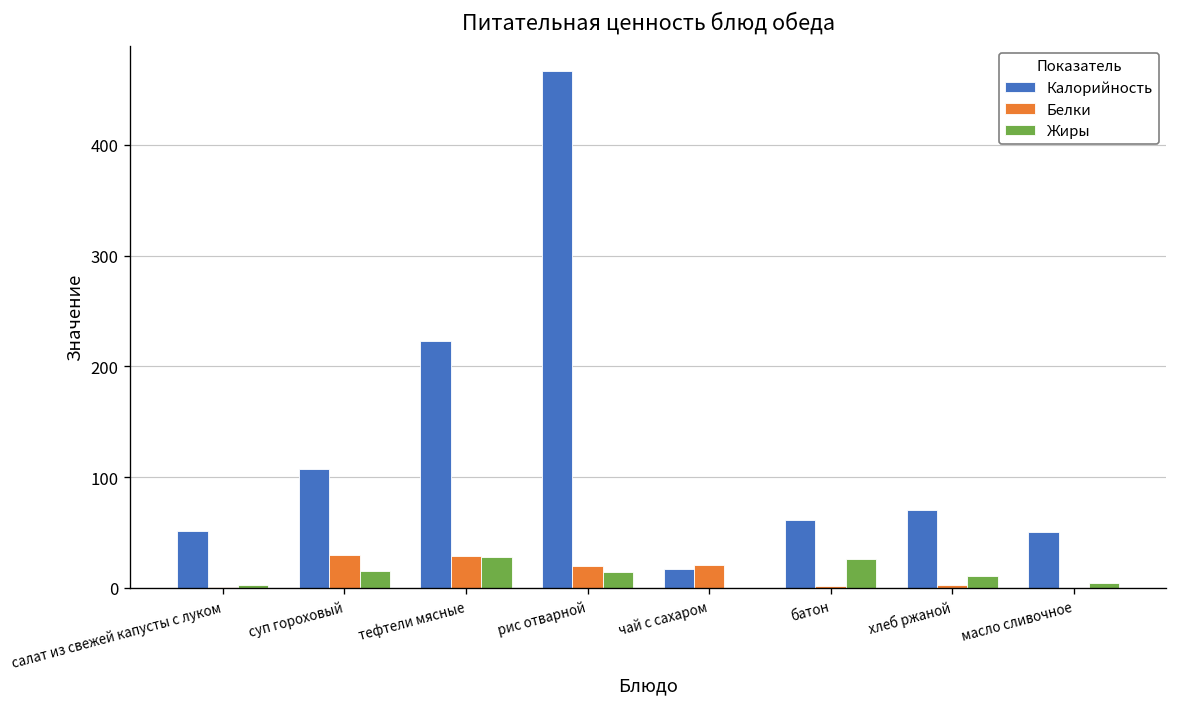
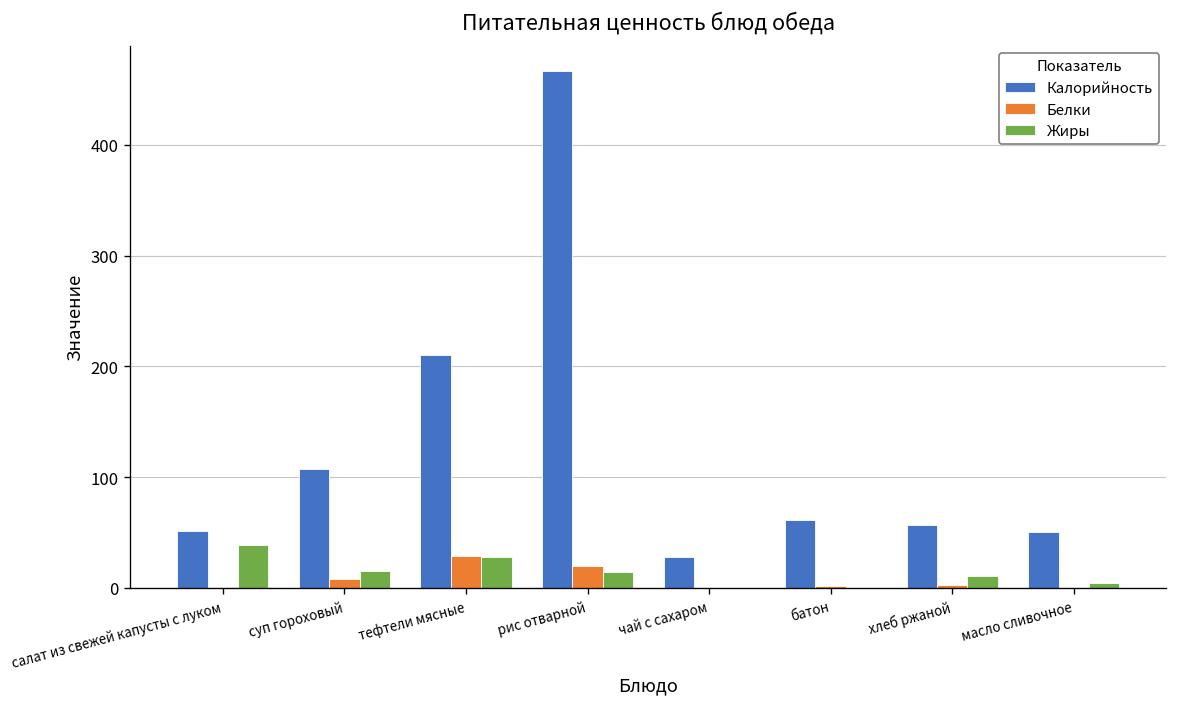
  {
    "Калорийность": {
      "салат из свежей капусты с луком": 50,
      "суп гороховый": 110,
-     "тефтели мясные": 220,
+     "тефтели мясные": 210,
      "рис отварной": 470,
-     "чай с сахаром": 20,
+     "чай с сахаром": 30,
      "батон": 60,
-     "хлеб ржаной": 70,
+     "хлеб ржаной": 60,
      "масло сливочное": 50
    },
    "Белки": {
-     "суп гороховый": 30,
+     "суп гороховый": 10,
      "тефтели мясные": 30,
      "рис отварной": 20,
-     "чай с сахаром": 20,
+     "чай с сахаром": 0,
      "масло сливочное": 0
    },
    "Жиры": {
-     "салат из свежей капусты с луком": 0,
+     "салат из свежей капусты с луком": 40,
      "суп гороховый": 20,
      "тефтели мясные": 30,
      "рис отварной": 10,
      "чай с сахаром": 0,
-     "батон": 30,
+     "батон": 0,
      "хлеб ржаной": 10,
      "масло сливочное": 0
    }
  }
